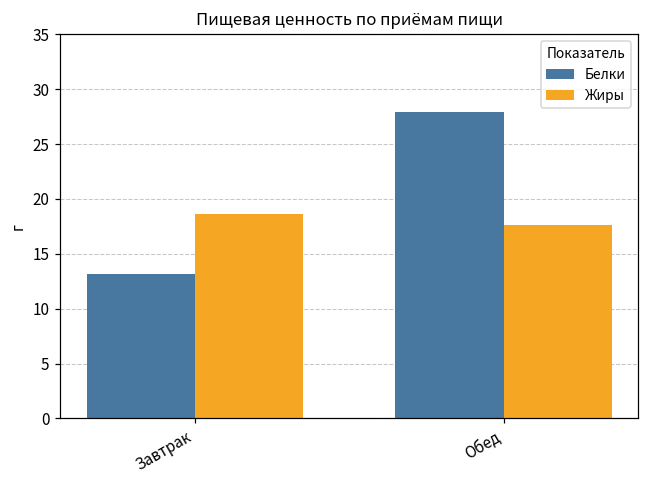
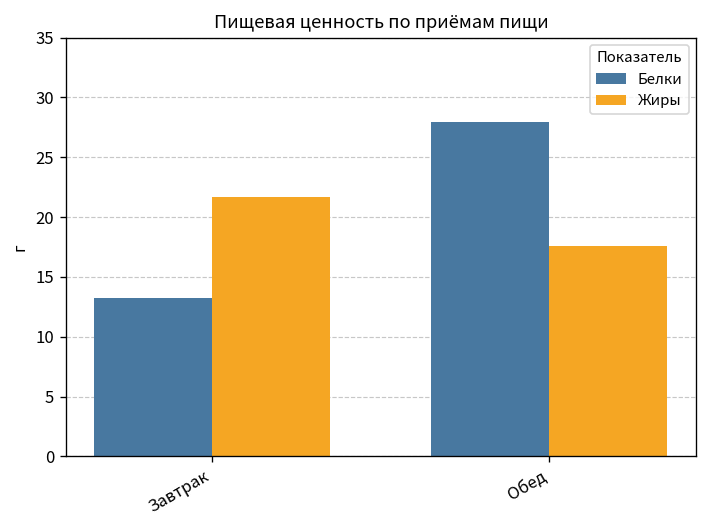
  {
    "Белки": {
      "Завтрак": 13,
      "Обед": 28
    },
    "Жиры": {
-     "Завтрак": 19,
+     "Завтрак": 22,
      "Обед": 18
    }
  }
